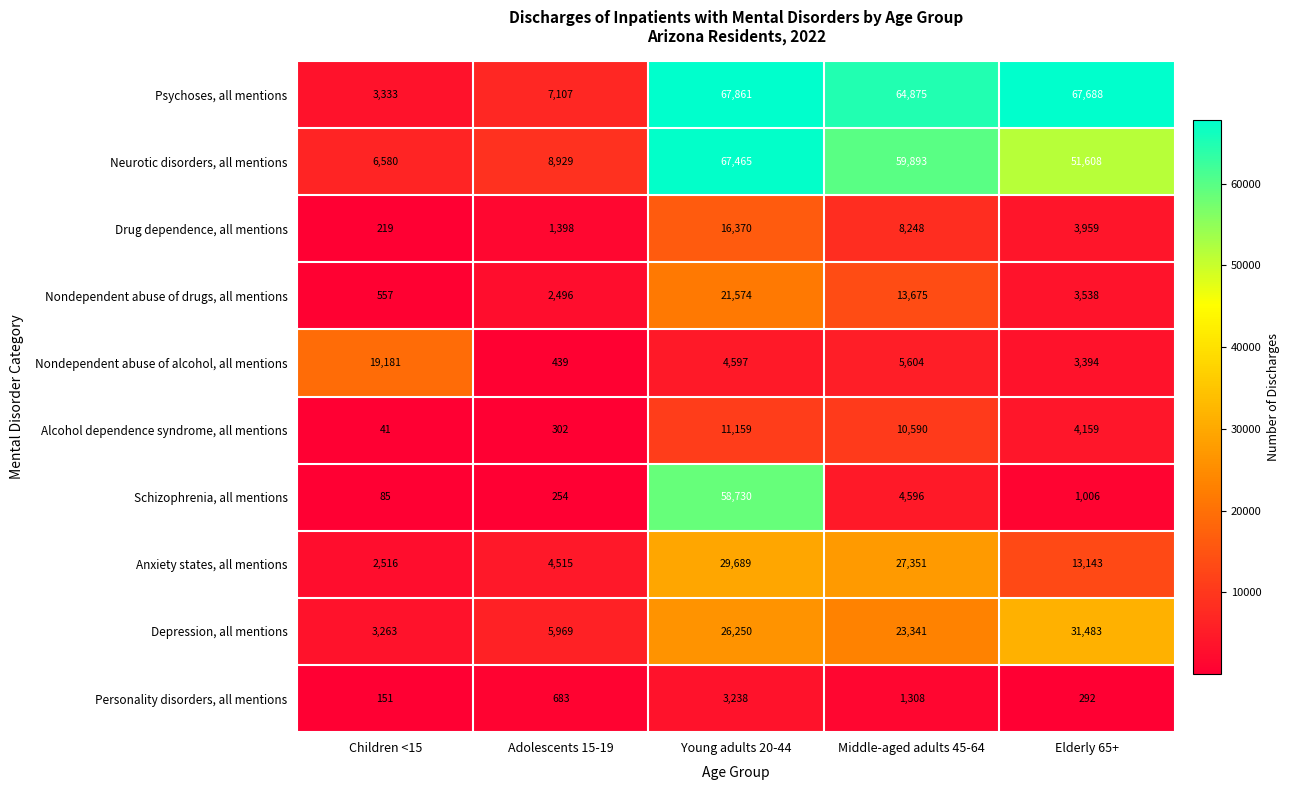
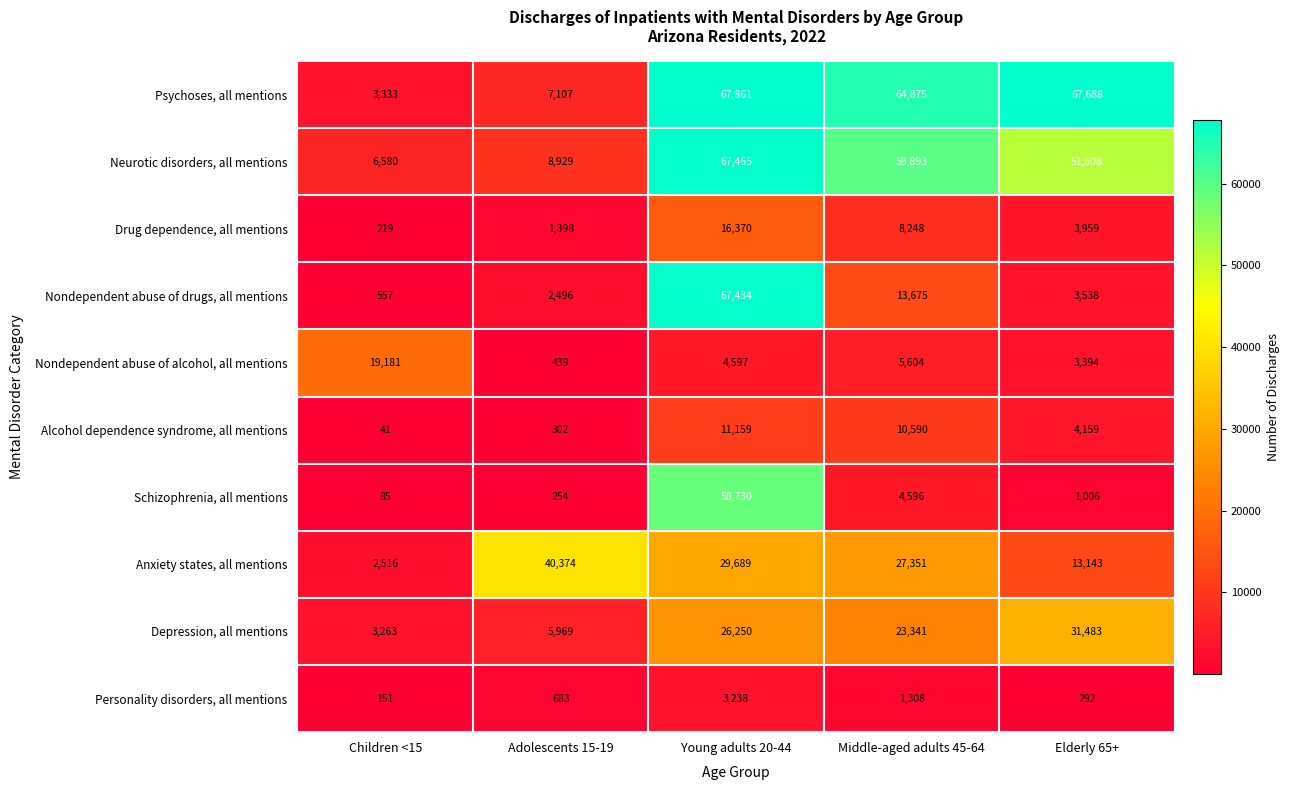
  {
    "Psychoses, all mentions": {
      "Children <15": "3,333",
      "Adolescents 15-19": "7,107",
      "Young adults 20-44": "67,861",
      "Middle-aged adults 45-64": "64,875",
      "Elderly 65+": "67,688"
    },
    "Neurotic disorders, all mentions": {
      "Children <15": "6,580",
      "Adolescents 15-19": "8,929",
      "Young adults 20-44": "67,465",
      "Middle-aged adults 45-64": "59,893",
      "Elderly 65+": "51,608"
    },
    "Drug dependence, all mentions": {
      "Children <15": "219",
      "Adolescents 15-19": "1,398",
      "Young adults 20-44": "16,370",
      "Middle-aged adults 45-64": "8,248",
      "Elderly 65+": "3,959"
    },
    "Nondependent abuse of drugs, all mentions": {
      "Children <15": "557",
      "Adolescents 15-19": "2,496",
-     "Young adults 20-44": "21,574",
+     "Young adults 20-44": "67,434",
      "Middle-aged adults 45-64": "13,675",
      "Elderly 65+": "3,538"
    },
    "Nondependent abuse of alcohol, all mentions": {
      "Children <15": "19,181",
      "Adolescents 15-19": "439",
      "Young adults 20-44": "4,597",
      "Middle-aged adults 45-64": "5,604",
      "Elderly 65+": "3,394"
    },
    "Alcohol dependence syndrome, all mentions": {
      "Children <15": "41",
      "Adolescents 15-19": "302",
      "Young adults 20-44": "11,159",
      "Middle-aged adults 45-64": "10,590",
      "Elderly 65+": "4,159"
    },
    "Schizophrenia, all mentions": {
      "Children <15": "85",
      "Adolescents 15-19": "254",
      "Young adults 20-44": "58,730",
      "Middle-aged adults 45-64": "4,596",
      "Elderly 65+": "1,006"
    },
    "Anxiety states, all mentions": {
      "Children <15": "2,516",
-     "Adolescents 15-19": "4,515",
+     "Adolescents 15-19": "40,374",
      "Young adults 20-44": "29,689",
      "Middle-aged adults 45-64": "27,351",
      "Elderly 65+": "13,143"
    },
    "Depression, all mentions": {
      "Children <15": "3,263",
      "Adolescents 15-19": "5,969",
      "Young adults 20-44": "26,250",
      "Middle-aged adults 45-64": "23,341",
      "Elderly 65+": "31,483"
    },
    "Personality disorders, all mentions": {
      "Children <15": "151",
      "Adolescents 15-19": "683",
      "Young adults 20-44": "3,238",
      "Middle-aged adults 45-64": "1,308",
      "Elderly 65+": "292"
    }
  }
